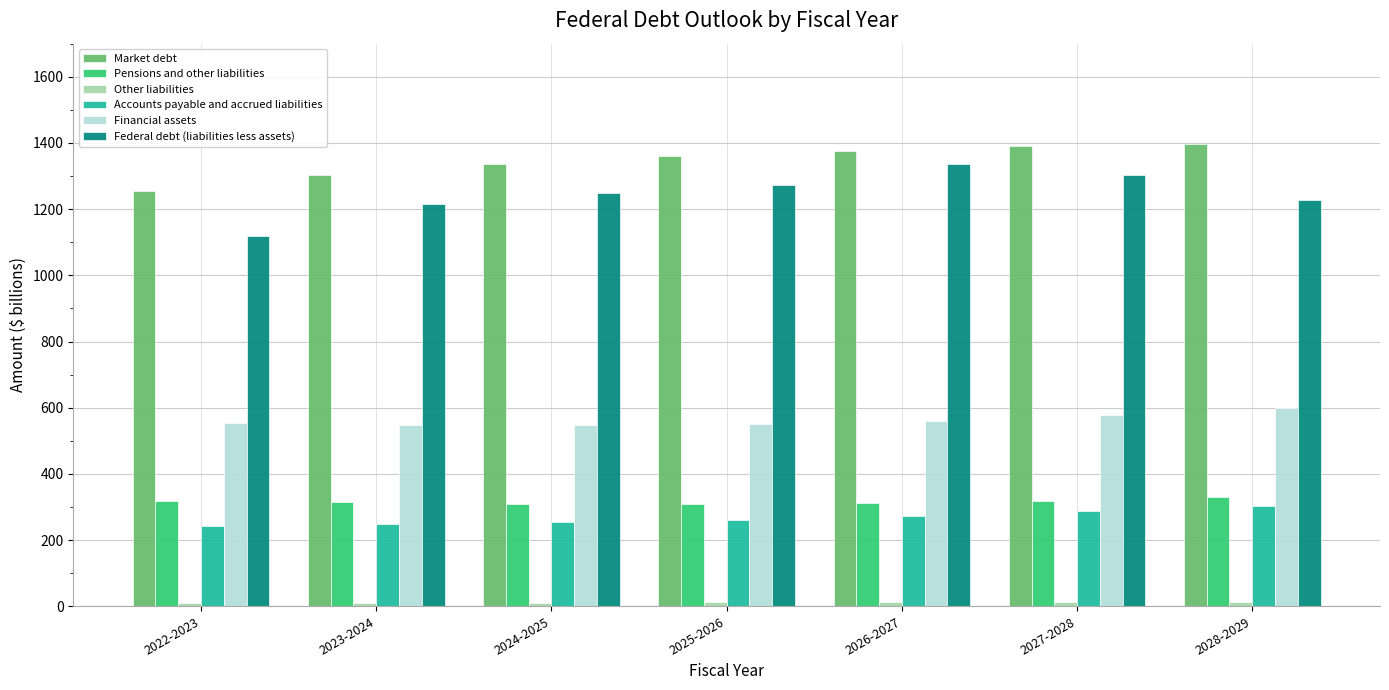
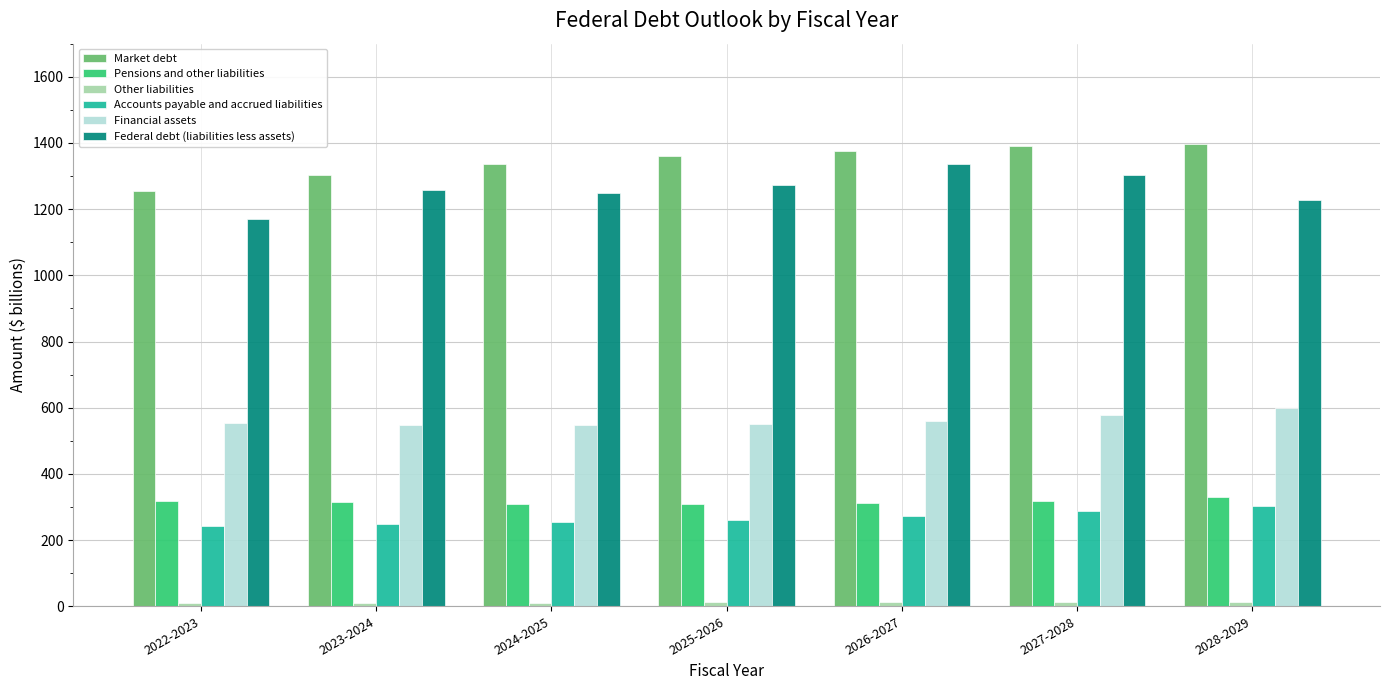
  {
    "Federal debt (liabilities less assets)": {
-     "2022-2023": 1120,
-     "2023-2024": 1220,
+     "2022-2023": 1170,
+     "2023-2024": 1260,
      "2024-2025": 1250,
      "2025-2026": 1270,
      "2026-2027": 1340,
      "2027-2028": 1300,
      "2028-2029": 1230
    }
  }
